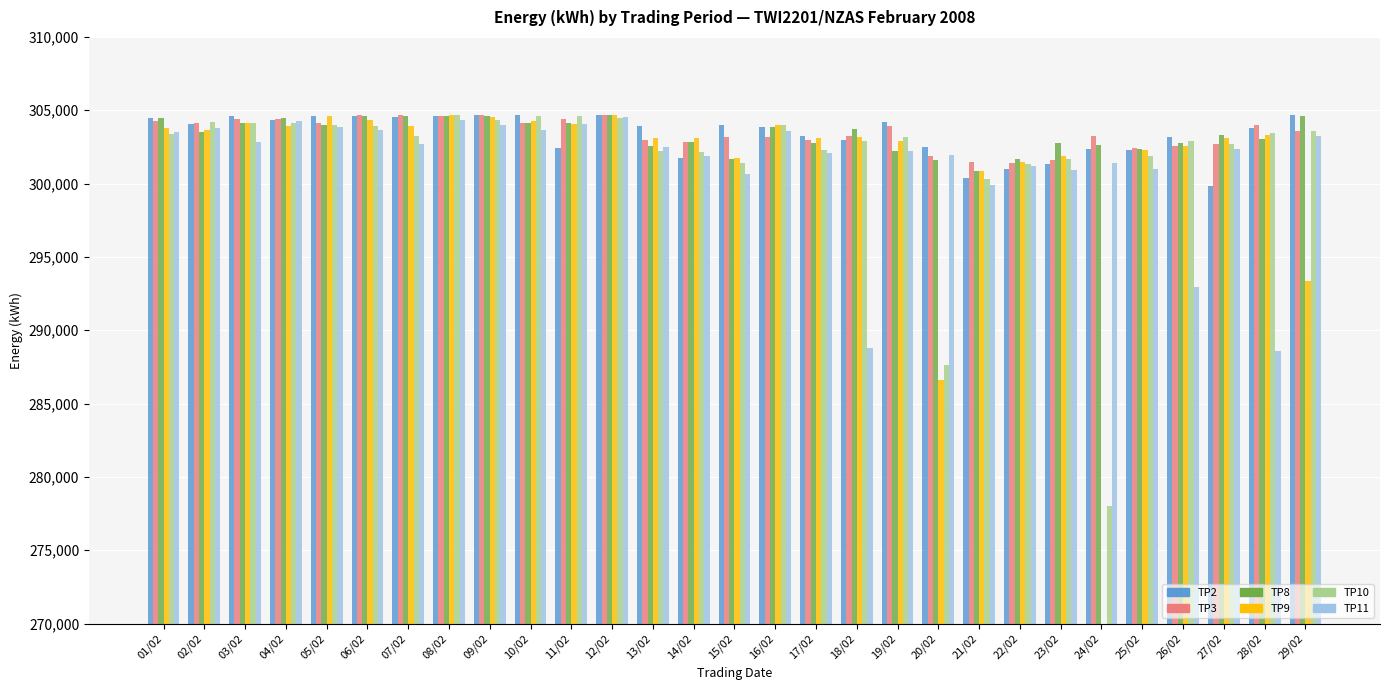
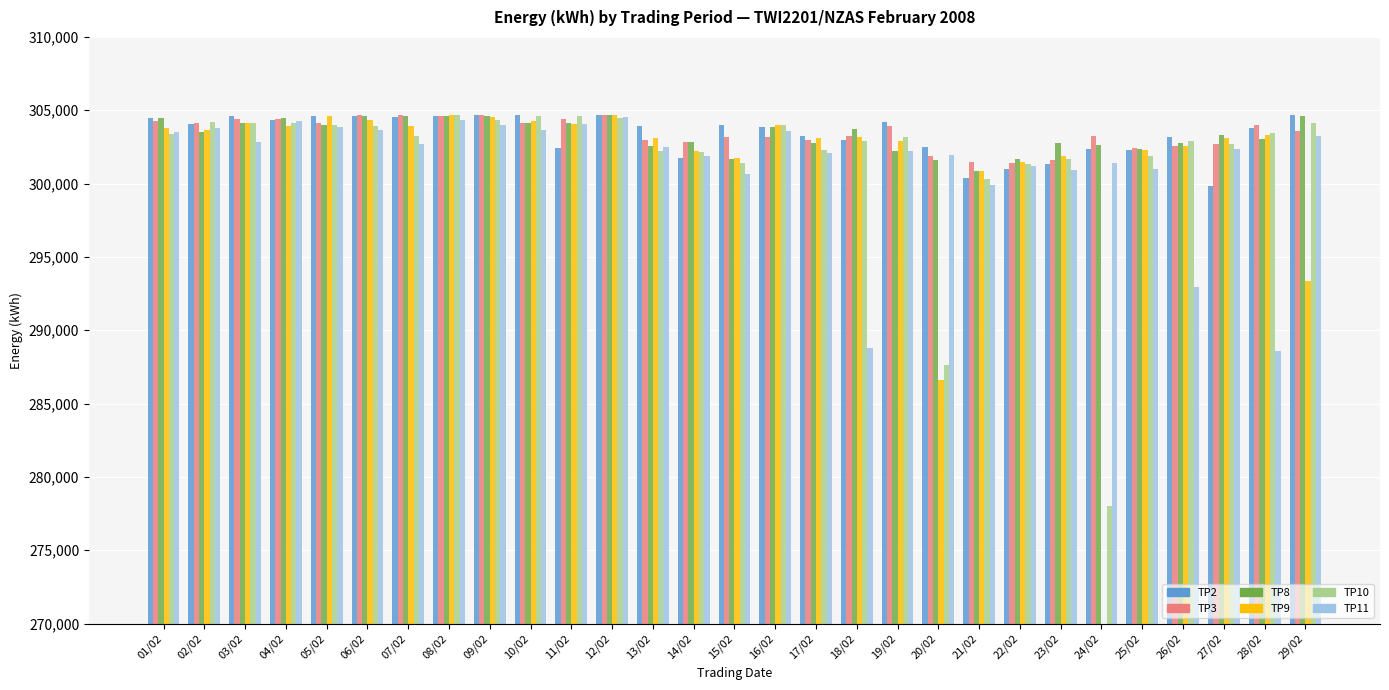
  {
    "TP2": {
      "01/02": "304,500",
      "02/02": "304,100",
      "03/02": "304,600",
      "04/02": "304,300",
      "05/02": "304,600",
      "06/02": "304,600",
      "07/02": "304,600",
      "08/02": "304,600",
      "09/02": "304,700",
      "10/02": "304,600",
      "11/02": "302,400",
      "12/02": "304,700",
      "13/02": "303,900",
      "14/02": "301,700",
      "15/02": "304,000",
      "16/02": "303,900",
      "17/02": "303,300",
      "18/02": "303,000",
      "19/02": "304,200",
      "20/02": "302,500",
      "21/02": "300,400",
      "22/02": "301,000",
      "23/02": "301,400",
      "24/02": "302,400",
      "25/02": "302,300",
      "26/02": "303,200",
      "27/02": "299,900",
      "28/02": "303,800",
      "29/02": "304,700"
    },
    "TP3": {
      "01/02": "304,300",
      "02/02": "304,200",
      "03/02": "304,400",
      "04/02": "304,400",
      "05/02": "304,200",
      "06/02": "304,700",
      "07/02": "304,700",
      "08/02": "304,600",
      "09/02": "304,600",
      "10/02": "304,200",
      "11/02": "304,400",
      "12/02": "304,700",
      "13/02": "303,000",
      "14/02": "302,800",
      "15/02": "303,200",
      "16/02": "303,200",
      "17/02": "303,000",
      "18/02": "303,300",
      "19/02": "303,900",
      "20/02": "301,900",
      "21/02": "301,500",
      "22/02": "301,400",
      "23/02": "301,600",
      "24/02": "303,200",
      "25/02": "302,400",
      "26/02": "302,600",
      "27/02": "302,700",
      "28/02": "304,000",
      "29/02": "303,600"
    },
    "TP8": {
      "01/02": "304,500",
      "02/02": "303,500",
      "03/02": "304,100",
      "04/02": "304,500",
      "05/02": "304,000",
      "06/02": "304,600",
      "07/02": "304,600",
      "08/02": "304,600",
      "09/02": "304,600",
      "10/02": "304,200",
      "11/02": "304,100",
      "12/02": "304,700",
      "13/02": "302,600",
      "14/02": "302,900",
      "15/02": "301,700",
      "16/02": "303,800",
      "17/02": "302,800",
      "18/02": "303,700",
      "19/02": "302,200",
      "20/02": "301,600",
      "21/02": "300,900",
      "22/02": "301,700",
      "23/02": "302,800",
      "24/02": "302,600",
      "25/02": "302,300",
      "26/02": "302,800",
      "27/02": "303,300",
      "28/02": "303,100",
      "29/02": "304,600"
    },
    "TP9": {
      "01/02": "303,800",
      "02/02": "303,700",
      "03/02": "304,100",
      "04/02": "303,900",
      "05/02": "304,600",
      "06/02": "304,300",
      "07/02": "303,900",
      "08/02": "304,600",
      "09/02": "304,600",
      "10/02": "304,300",
      "11/02": "304,100",
      "12/02": "304,700",
      "13/02": "303,100",
-     "14/02": "303,100",
+     "14/02": "302,300",
      "15/02": "301,800",
      "16/02": "304,000",
      "17/02": "303,100",
      "18/02": "303,200",
      "19/02": "302,900",
      "20/02": "286,600",
      "21/02": "300,900",
      "22/02": "301,400",
      "23/02": "301,900",
      "25/02": "302,300",
      "26/02": "302,500",
      "27/02": "303,100",
      "28/02": "303,300",
      "29/02": "293,400"
    },
    "TP10": {
      "01/02": "303,400",
      "02/02": "304,200",
      "03/02": "304,100",
      "04/02": "304,200",
      "05/02": "304,000",
      "06/02": "303,900",
      "07/02": "303,200",
      "08/02": "304,700",
      "09/02": "304,300",
      "10/02": "304,600",
      "11/02": "304,600",
      "12/02": "304,500",
      "13/02": "302,200",
      "14/02": "302,200",
      "15/02": "301,400",
      "16/02": "304,000",
      "17/02": "302,300",
      "18/02": "302,900",
      "19/02": "303,200",
      "20/02": "287,600",
      "21/02": "300,300",
      "22/02": "301,300",
      "23/02": "301,700",
      "24/02": "278,000",
      "25/02": "301,900",
      "26/02": "302,900",
      "27/02": "302,700",
      "28/02": "303,400",
-     "29/02": "303,600"
+     "29/02": "304,100"
    },
    "TP11": {
      "01/02": "303,500",
      "02/02": "303,800",
      "03/02": "302,900",
      "04/02": "304,300",
      "05/02": "303,900",
      "06/02": "303,600",
      "07/02": "302,700",
      "08/02": "304,300",
      "09/02": "304,000",
      "10/02": "303,600",
      "11/02": "304,100",
      "12/02": "304,500",
      "13/02": "302,500",
      "14/02": "301,900",
      "15/02": "300,700",
      "16/02": "303,600",
      "17/02": "302,100",
      "18/02": "288,800",
      "19/02": "302,200",
      "20/02": "301,900",
      "21/02": "299,900",
      "22/02": "301,200",
      "23/02": "300,900",
      "24/02": "301,400",
      "25/02": "301,000",
      "26/02": "293,000",
      "27/02": "302,400",
      "28/02": "288,600",
      "29/02": "303,200"
    }
  }
